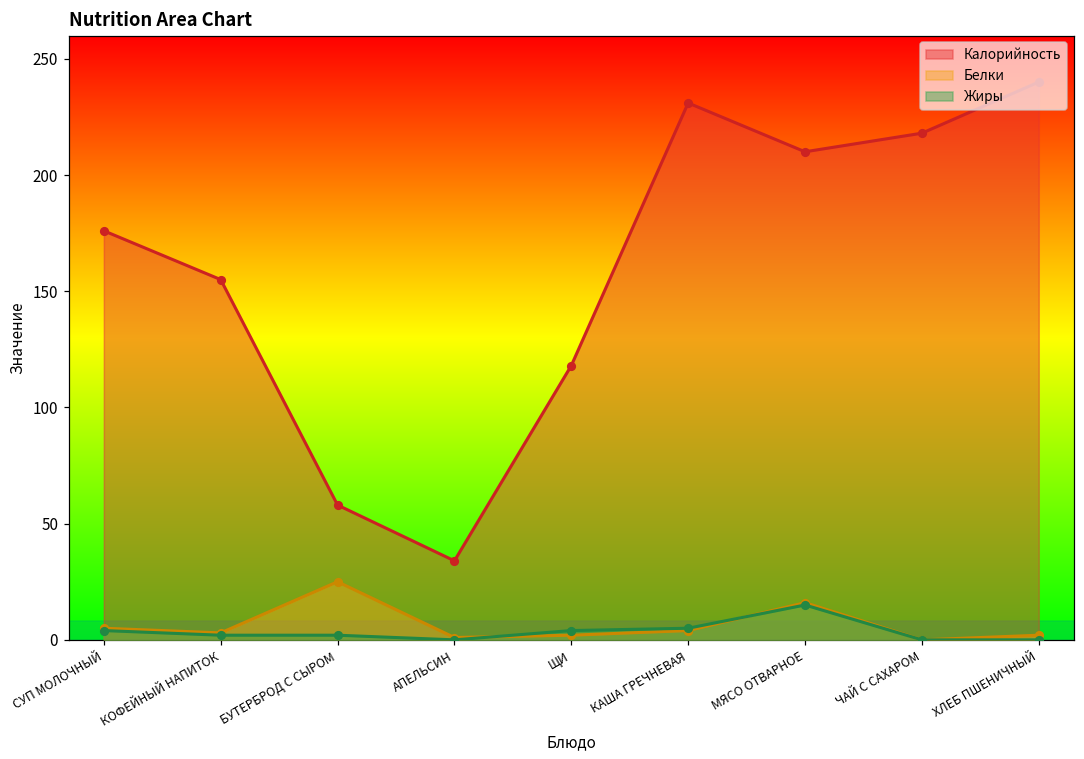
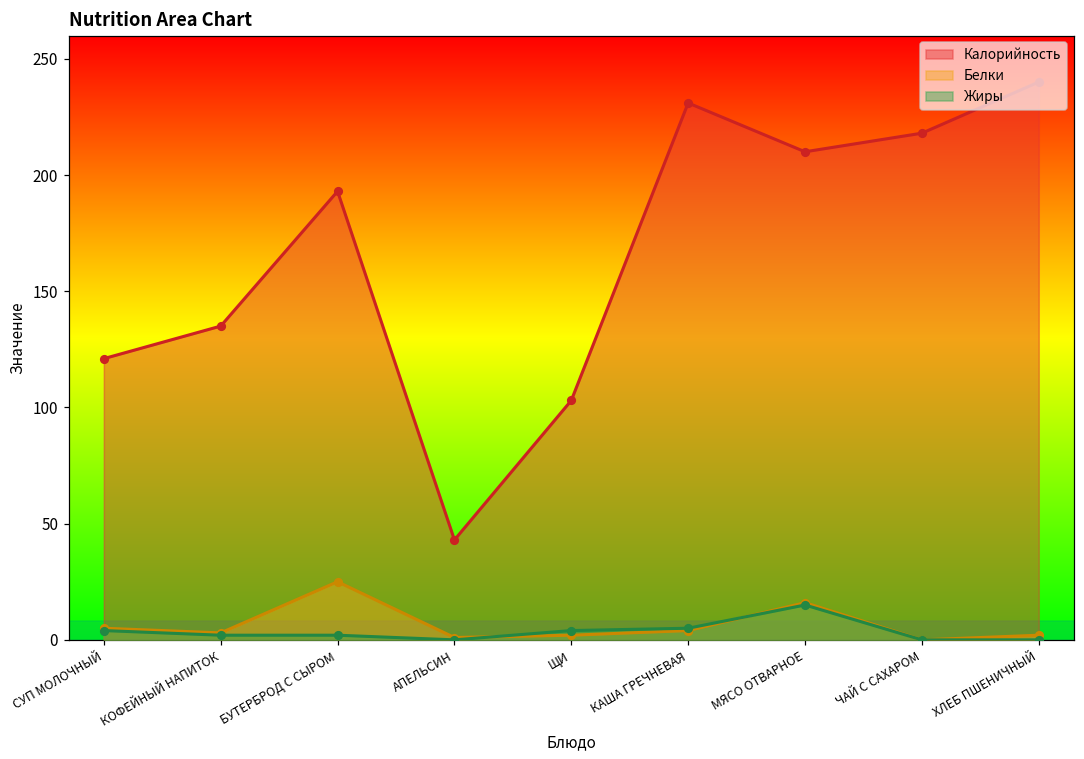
  {
    "Калорийность": {
-     "СУП МОЛОЧНЫЙ": 176,
-     "КОФЕЙНЫЙ НАПИТОК": 155,
-     "БУТЕРБРОД С СЫРОМ": 58,
-     "АПЕЛЬСИН": 34,
-     "ЩИ": 118,
+     "СУП МОЛОЧНЫЙ": 121,
+     "КОФЕЙНЫЙ НАПИТОК": 135,
+     "БУТЕРБРОД С СЫРОМ": 193,
+     "АПЕЛЬСИН": 43,
+     "ЩИ": 103,
      "КАША ГРЕЧНЕВАЯ": 231,
      "МЯСО ОТВАРНОЕ": 210,
      "ЧАЙ С САХАРОМ": 218
    },
    "Белки": {
      "БУТЕРБРОД С СЫРОМ": 25
    }
  }
